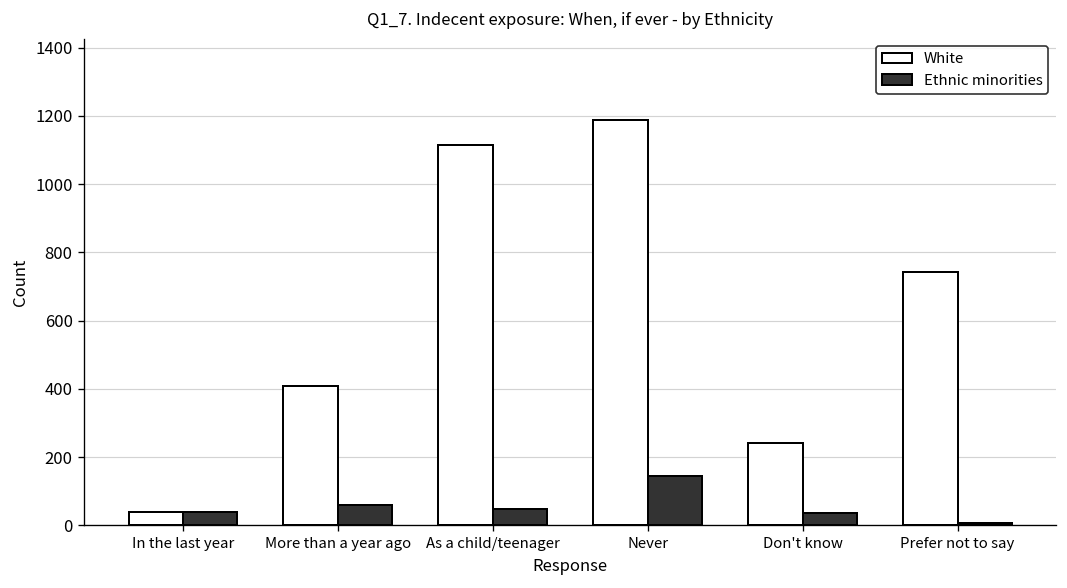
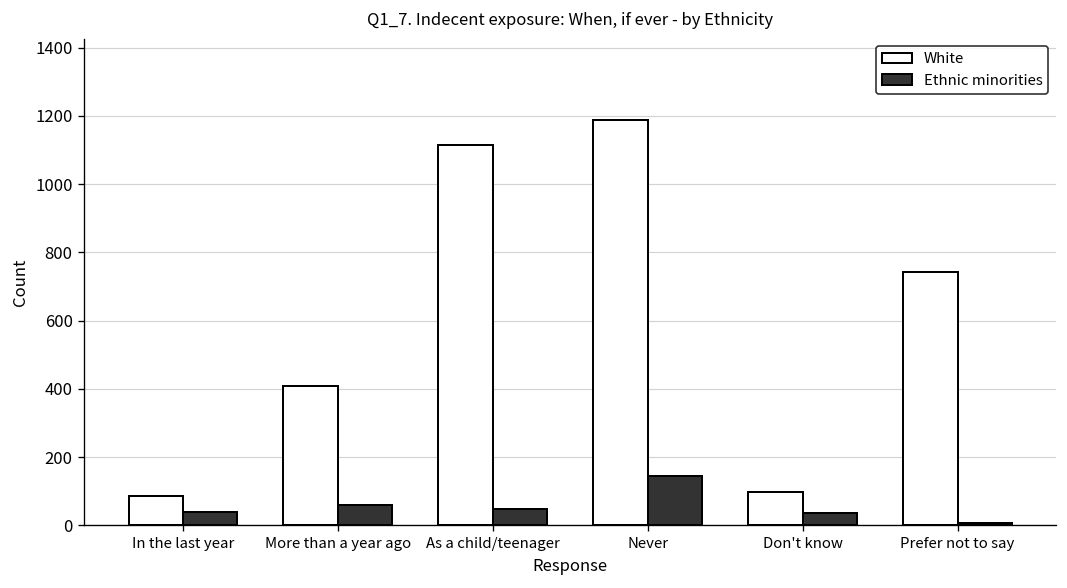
  {
    "White": {
-     "In the last year": 40,
+     "In the last year": 90,
      "More than a year ago": 410,
      "As a child/teenager": 1110,
      "Never": 1190,
-     "Don't know": 240,
+     "Don't know": 100,
      "Prefer not to say": 740
    },
    "Ethnic minorities": {
      "In the last year": 40,
      "More than a year ago": 60,
      "As a child/teenager": 50,
      "Never": 150,
      "Don't know": 40
    }
  }
